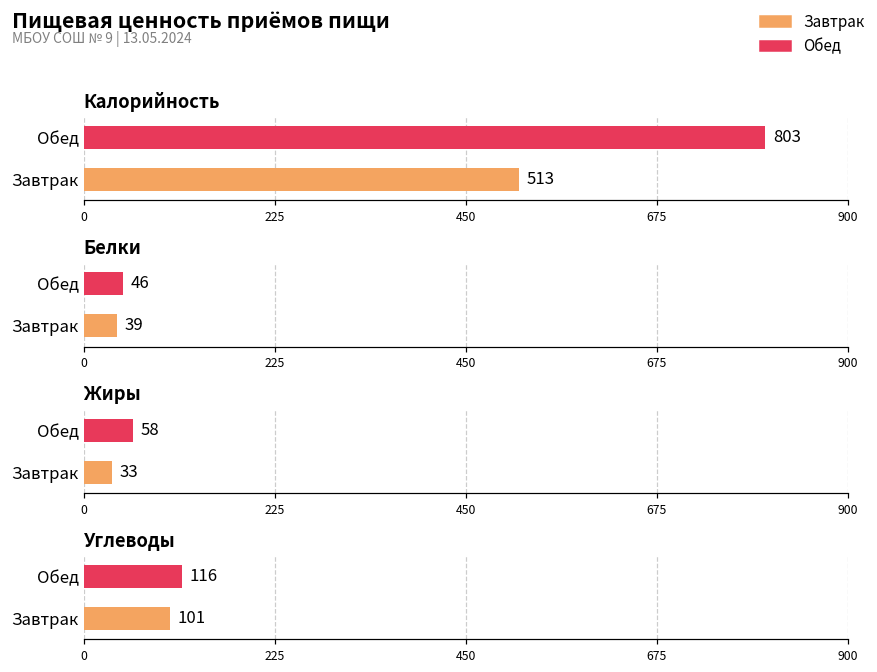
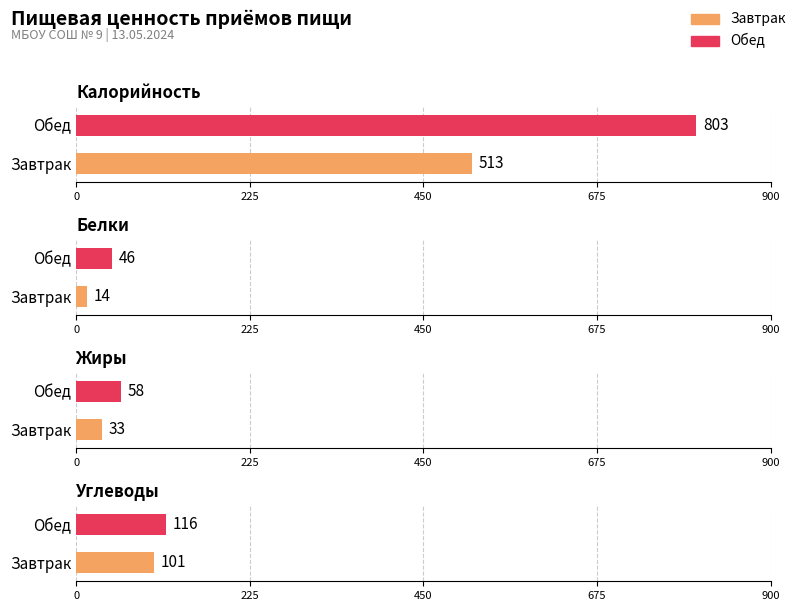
  {
    "Калорийность": {
      "Обед": 803,
      "Завтрак": 513
    },
    "Белки": {
      "Обед": 46,
-     "Завтрак": 39
+     "Завтрак": 14
    },
    "Жиры": {
      "Обед": 58,
      "Завтрак": 33
    },
    "Углеводы": {
      "Обед": 116,
      "Завтрак": 101
    }
  }
